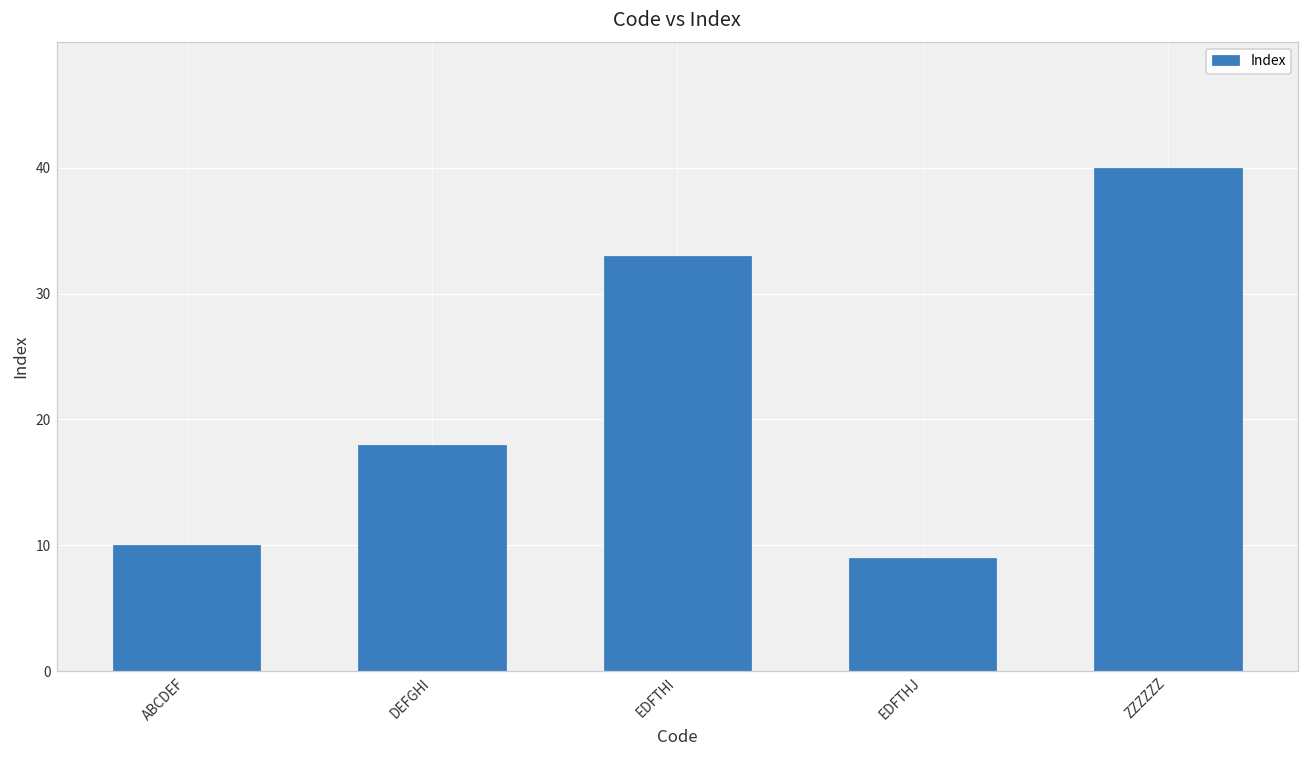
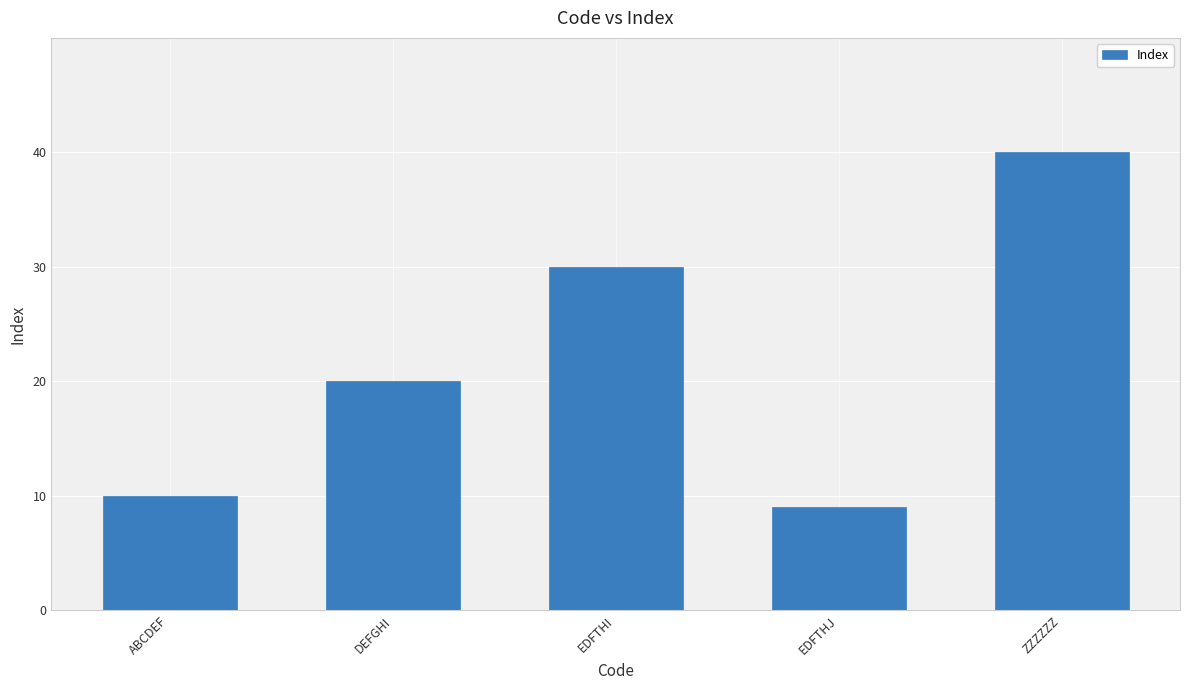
  {
    "ABCDEF": 10,
-   "DEFGHI": 18,
-   "EDFTHI": 33,
+   "DEFGHI": 20,
+   "EDFTHI": 30,
    "EDFTHJ": 9,
    "ZZZZZZ": 40
  }
